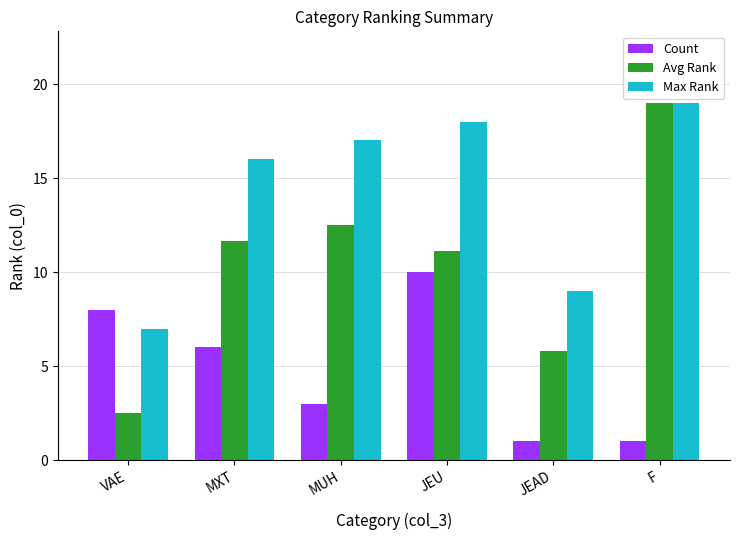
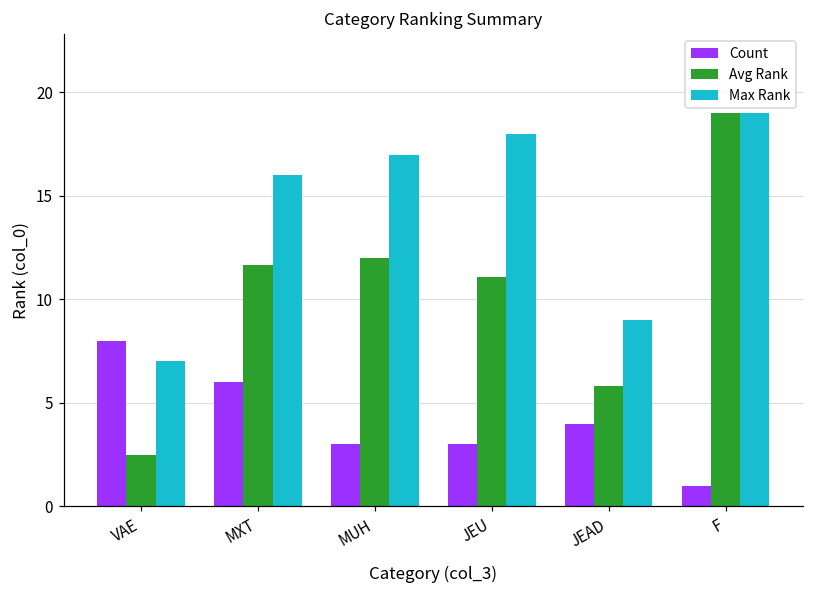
  {
    "Count": {
      "VAE": 8,
      "MXT": 6,
      "MUH": 3,
-     "JEU": 10,
-     "JEAD": 1,
+     "JEU": 3,
+     "JEAD": 4,
      "F": 1
    },
    "Avg Rank": {
      "VAE": 2.5,
      "MXT": 11.7,
-     "MUH": 12.5,
+     "MUH": 12.0,
      "JEU": 11.1,
      "JEAD": 5.8,
      "F": 19.0
    },
    "Max Rank": {
      "VAE": 7.0,
      "MXT": 16.0,
      "MUH": 17.0,
      "JEU": 18.0,
      "JEAD": 9.0,
      "F": 19.0
    }
  }
